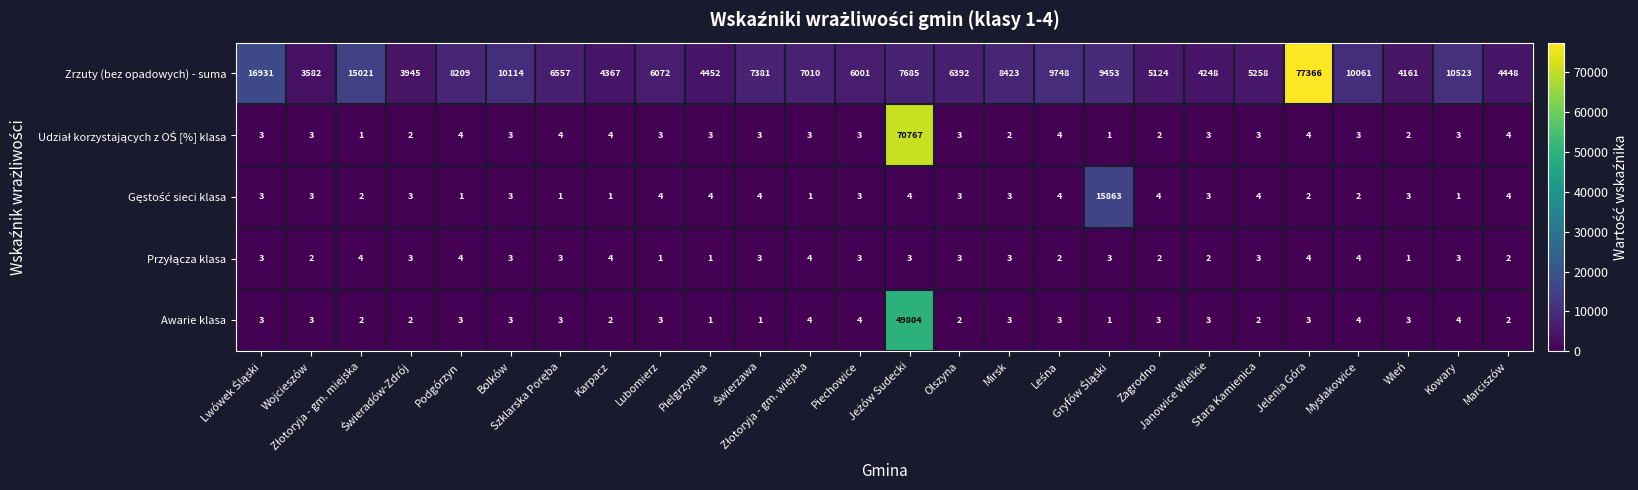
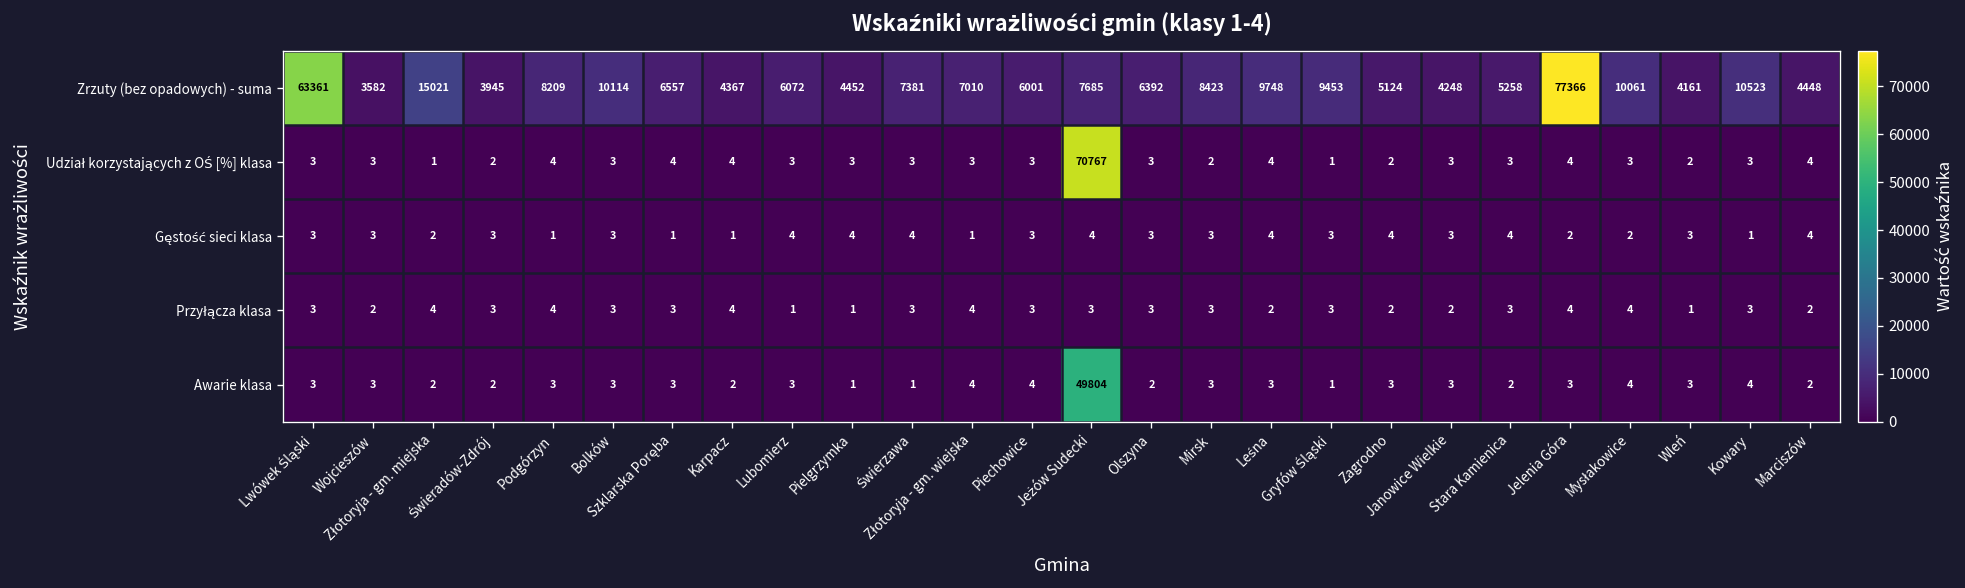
  {
    "Zrzuty (bez opadowych) - suma": {
-     "Lwówek Śląski": 16931,
+     "Lwówek Śląski": 63361,
      "Wojcieszów": 3582,
      "Złotoryja - gm. miejska": 15021,
      "Świeradów-Zdrój": 3945,
      "Podgórzyn": 8209,
      "Bolków": 10114,
      "Szklarska Poręba": 6557,
      "Karpacz": 4367,
      "Lubomierz": 6072,
      "Pielgrzymka": 4452,
      "Świerzawa": 7381,
      "Złotoryja - gm. wiejska": 7010,
      "Piechowice": 6001,
      "Jeżów Sudecki": 7685,
      "Olszyna": 6392,
      "Mirsk": 8423,
      "Leśna": 9748,
      "Gryfów Śląski": 9453,
      "Zagrodno": 5124,
      "Janowice Wielkie": 4248,
      "Stara Kamienica": 5258,
      "Jelenia Góra": 77366,
      "Mysłakowice": 10061,
      "Wleń": 4161,
      "Kowary": 10523,
      "Marciszów": 4448
    },
    "Udział korzystających z OŚ [%] klasa": {
      "Lwówek Śląski": 3,
      "Wojcieszów": 3,
      "Złotoryja - gm. miejska": 1,
      "Świeradów-Zdrój": 2,
      "Podgórzyn": 4,
      "Bolków": 3,
      "Szklarska Poręba": 4,
      "Karpacz": 4,
      "Lubomierz": 3,
      "Pielgrzymka": 3,
      "Świerzawa": 3,
      "Złotoryja - gm. wiejska": 3,
      "Piechowice": 3,
      "Jeżów Sudecki": 70767,
      "Olszyna": 3,
      "Mirsk": 2,
      "Leśna": 4,
      "Gryfów Śląski": 1,
      "Zagrodno": 2,
      "Janowice Wielkie": 3,
      "Stara Kamienica": 3,
      "Jelenia Góra": 4,
      "Mysłakowice": 3,
      "Wleń": 2,
      "Kowary": 3,
      "Marciszów": 4
    },
    "Gęstość sieci klasa": {
      "Lwówek Śląski": 3,
      "Wojcieszów": 3,
      "Złotoryja - gm. miejska": 2,
      "Świeradów-Zdrój": 3,
      "Podgórzyn": 1,
      "Bolków": 3,
      "Szklarska Poręba": 1,
      "Karpacz": 1,
      "Lubomierz": 4,
      "Pielgrzymka": 4,
      "Świerzawa": 4,
      "Złotoryja - gm. wiejska": 1,
      "Piechowice": 3,
      "Jeżów Sudecki": 4,
      "Olszyna": 3,
      "Mirsk": 3,
      "Leśna": 4,
-     "Gryfów Śląski": 15863,
+     "Gryfów Śląski": 3,
      "Zagrodno": 4,
      "Janowice Wielkie": 3,
      "Stara Kamienica": 4,
      "Jelenia Góra": 2,
      "Mysłakowice": 2,
      "Wleń": 3,
      "Kowary": 1,
      "Marciszów": 4
    },
    "Przyłącza klasa": {
      "Lwówek Śląski": 3,
      "Wojcieszów": 2,
      "Złotoryja - gm. miejska": 4,
      "Świeradów-Zdrój": 3,
      "Podgórzyn": 4,
      "Bolków": 3,
      "Szklarska Poręba": 3,
      "Karpacz": 4,
      "Lubomierz": 1,
      "Pielgrzymka": 1,
      "Świerzawa": 3,
      "Złotoryja - gm. wiejska": 4,
      "Piechowice": 3,
      "Jeżów Sudecki": 3,
      "Olszyna": 3,
      "Mirsk": 3,
      "Leśna": 2,
      "Gryfów Śląski": 3,
      "Zagrodno": 2,
      "Janowice Wielkie": 2,
      "Stara Kamienica": 3,
      "Jelenia Góra": 4,
      "Mysłakowice": 4,
      "Wleń": 1,
      "Kowary": 3,
      "Marciszów": 2
    },
    "Awarie klasa": {
      "Lwówek Śląski": 3,
      "Wojcieszów": 3,
      "Złotoryja - gm. miejska": 2,
      "Świeradów-Zdrój": 2,
      "Podgórzyn": 3,
      "Bolków": 3,
      "Szklarska Poręba": 3,
      "Karpacz": 2,
      "Lubomierz": 3,
      "Pielgrzymka": 1,
      "Świerzawa": 1,
      "Złotoryja - gm. wiejska": 4,
      "Piechowice": 4,
      "Jeżów Sudecki": 49804,
      "Olszyna": 2,
      "Mirsk": 3,
      "Leśna": 3,
      "Gryfów Śląski": 1,
      "Zagrodno": 3,
      "Janowice Wielkie": 3,
      "Stara Kamienica": 2,
      "Jelenia Góra": 3,
      "Mysłakowice": 4,
      "Wleń": 3,
      "Kowary": 4,
      "Marciszów": 2
    }
  }
